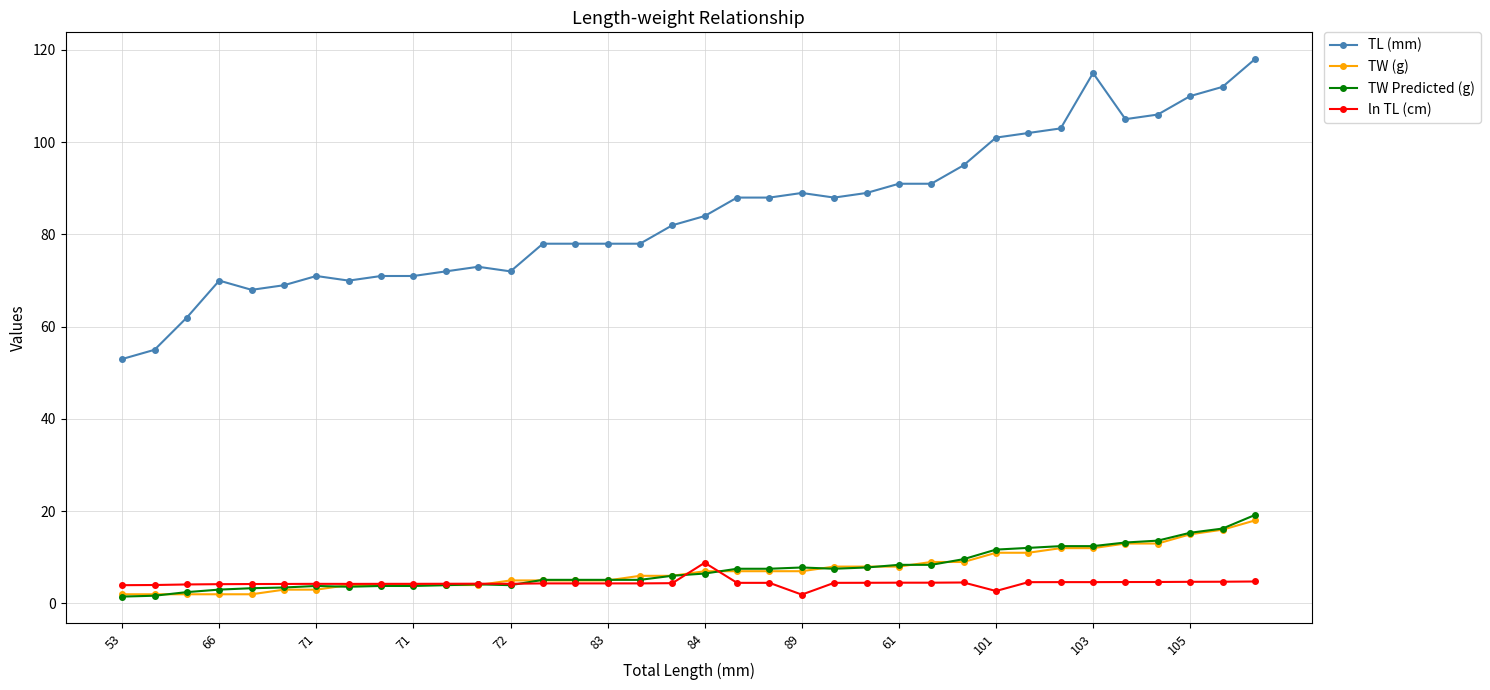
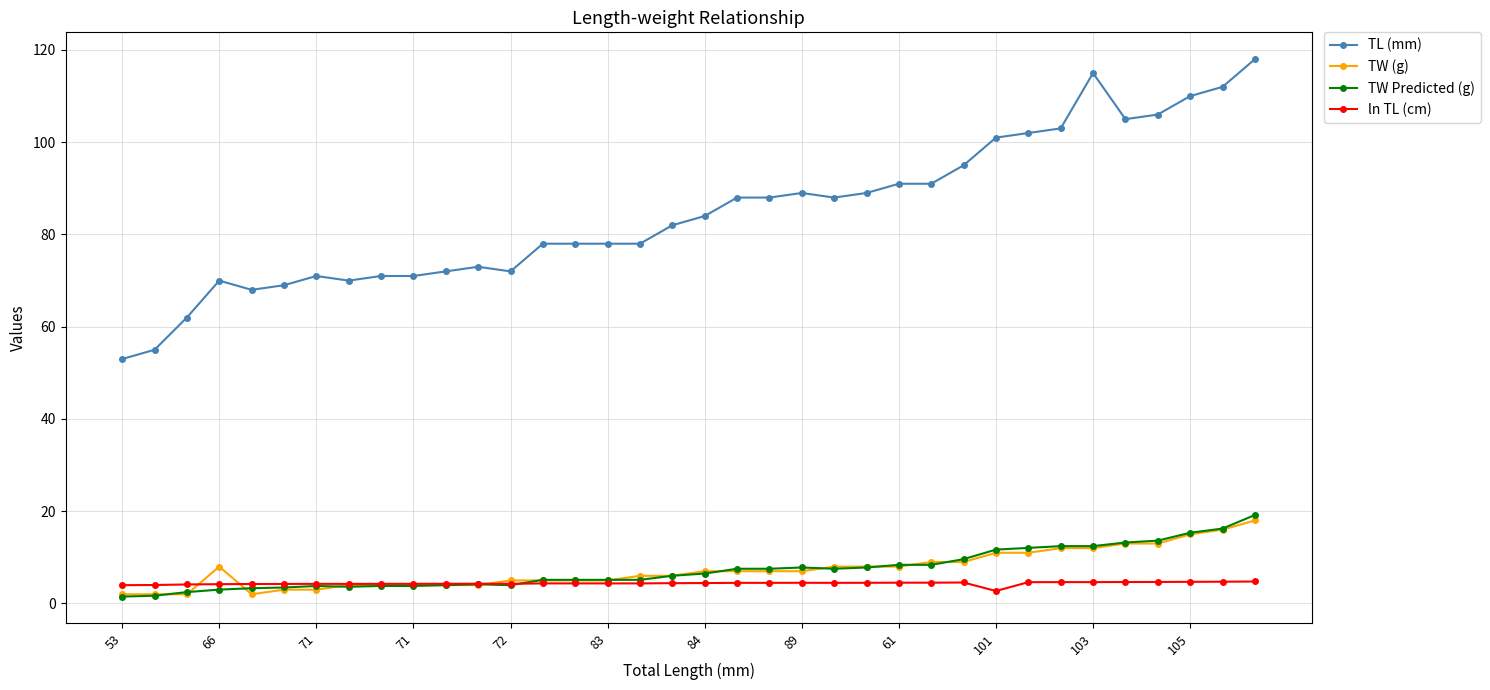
  {
    "TL (mm)": {
      "53": 53,
      "66": 70,
      "72": 72,
      "83": 78,
      "84": 84,
      "89": 89,
      "61": 91,
      "101": 101,
      "103": 115,
      "105": 110
    },
    "TW (g)": {
-     "66": 2,
+     "66": 8,
      "72": 5,
      "89": 7,
      "101": 11
    },
    "TW Predicted (g)": {
      "66": 3,
      "89": 8,
      "101": 12
    },
    "ln TL (cm)": {
      "53": 4,
      "66": 4,
      "83": 4,
-     "84": 9,
-     "89": 2,
+     "84": 4,
+     "89": 4,
      "61": 5,
      "101": 3,
      "103": 5,
      "105": 5
    }
  }
